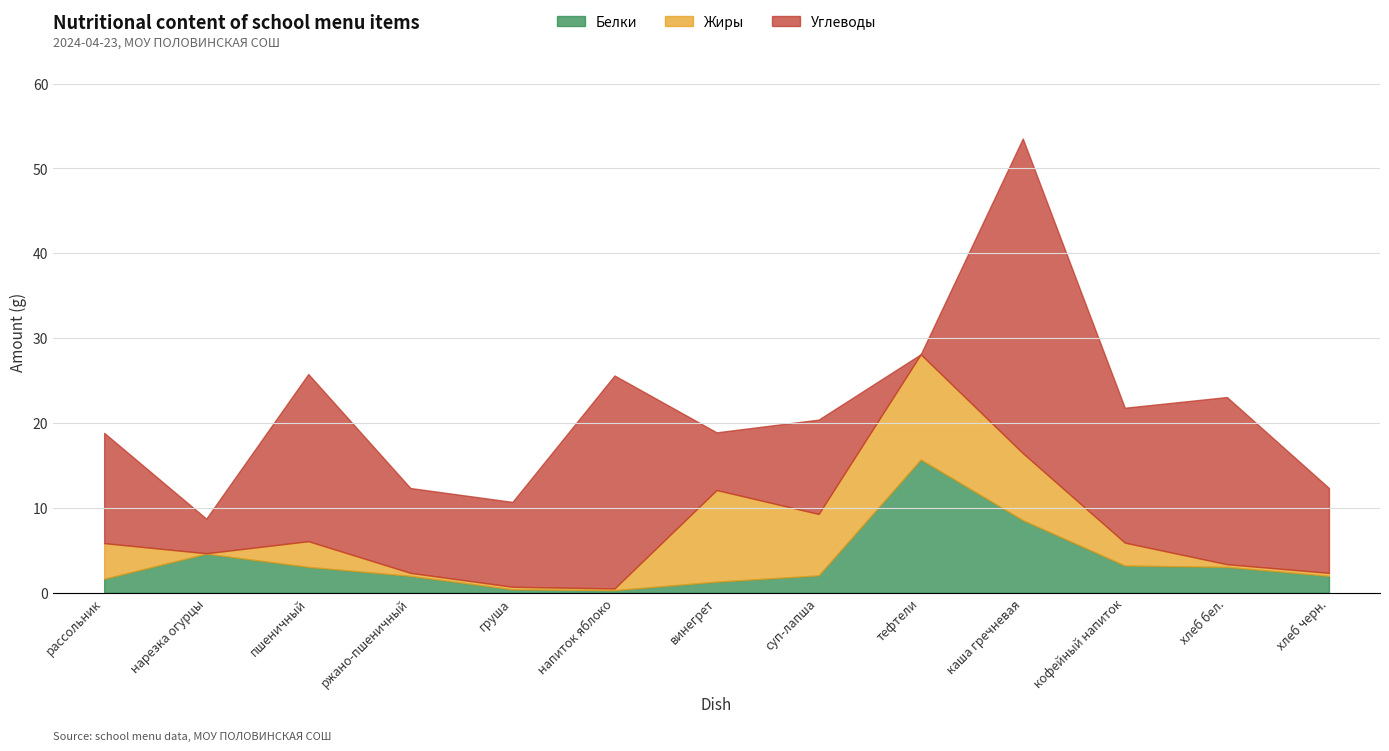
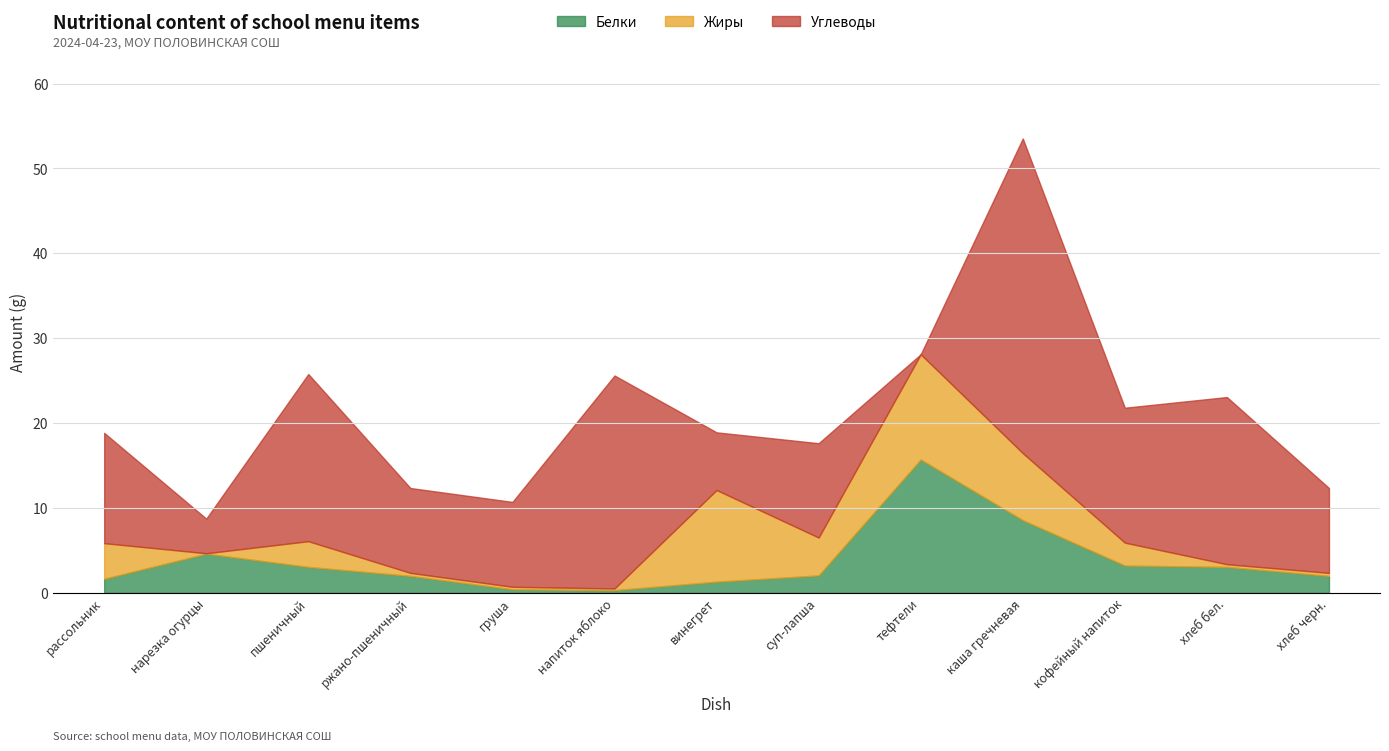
  {
    "Белки": {
      "рассольник": 2,
      "пшеничный": 3,
      "ржано-пшеничный": 2,
      "винегрет": 1,
      "суп-лапша": 2,
      "тефтели": 16,
      "каша гречневая": 9,
      "кофейный напиток": 3,
      "хлеб бел.": 3,
      "хлеб черн.": 2
    },
    "Жиры": {
      "рассольник": 4,
      "пшеничный": 3,
      "ржано-пшеничный": 0,
      "винегрет": 11,
-     "суп-лапша": 7,
+     "суп-лапша": 4,
      "каша гречневая": 8,
      "кофейный напиток": 3,
      "хлеб бел.": 0,
      "хлеб черн.": 0
    },
    "Углеводы": {
      "рассольник": 13,
      "нарезка огурцы": 4,
      "пшеничный": 20,
      "ржано-пшеничный": 10,
      "груша": 10,
      "напиток яблоко": 25,
      "винегрет": 7,
      "суп-лапша": 11,
      "каша гречневая": 37,
      "кофейный напиток": 16,
      "хлеб бел.": 20,
      "хлеб черн.": 10
    }
  }
